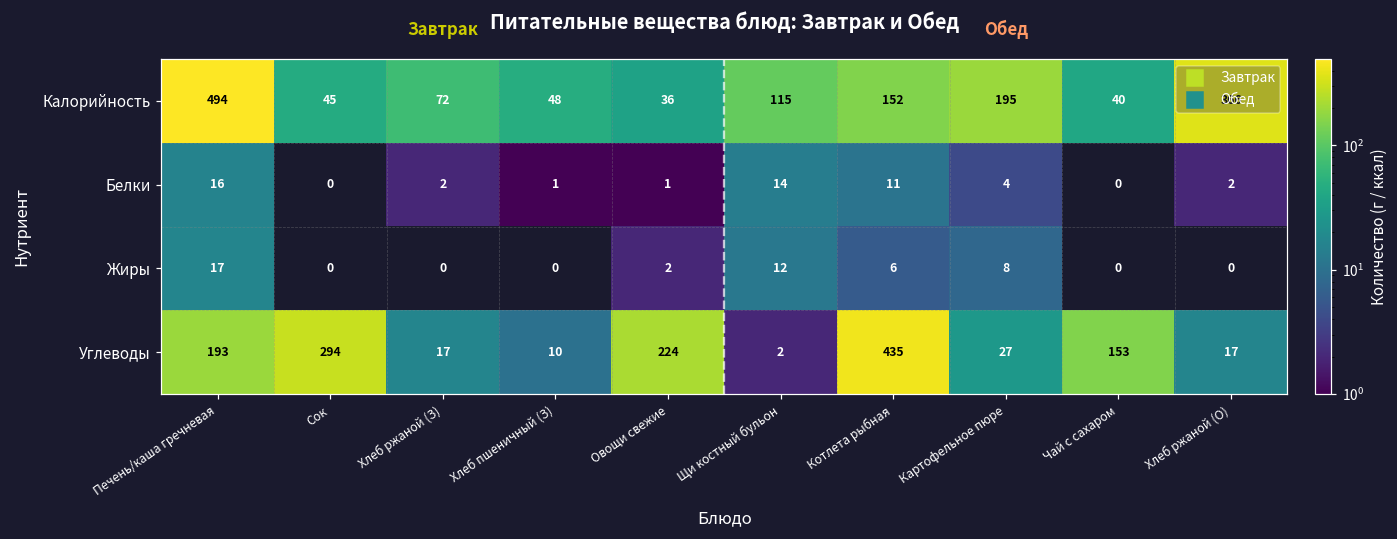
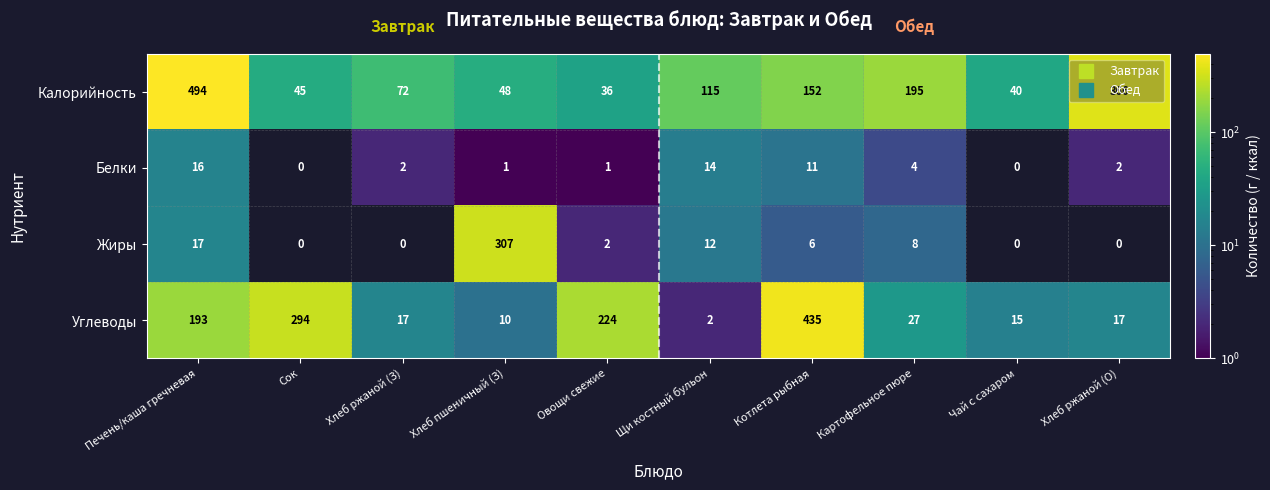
  {
    "Калорийность": {
      "Печень/каша гречневая": 494,
      "Сок": 45,
      "Хлеб ржаной (З)": 72,
      "Хлеб пшеничный (З)": 48,
      "Овощи свежие": 36,
      "Щи костный бульон": 115,
      "Котлета рыбная": 152,
      "Картофельное пюре": 195,
      "Чай с сахаром": 40
    },
    "Белки": {
      "Печень/каша гречневая": 16,
      "Сок": 0,
      "Хлеб ржаной (З)": 2,
      "Хлеб пшеничный (З)": 1,
      "Овощи свежие": 1,
      "Щи костный бульон": 14,
      "Котлета рыбная": 11,
      "Картофельное пюре": 4,
      "Чай с сахаром": 0,
      "Хлеб ржаной (О)": 2
    },
    "Жиры": {
      "Печень/каша гречневая": 17,
      "Сок": 0,
      "Хлеб ржаной (З)": 0,
-     "Хлеб пшеничный (З)": 0,
+     "Хлеб пшеничный (З)": 307,
      "Овощи свежие": 2,
      "Щи костный бульон": 12,
      "Котлета рыбная": 6,
      "Картофельное пюре": 8,
      "Чай с сахаром": 0,
      "Хлеб ржаной (О)": 0
    },
    "Углеводы": {
      "Печень/каша гречневая": 193,
      "Сок": 294,
      "Хлеб ржаной (З)": 17,
      "Хлеб пшеничный (З)": 10,
      "Овощи свежие": 224,
      "Щи костный бульон": 2,
      "Котлета рыбная": 435,
      "Картофельное пюре": 27,
-     "Чай с сахаром": 153,
+     "Чай с сахаром": 15,
      "Хлеб ржаной (О)": 17
    }
  }
